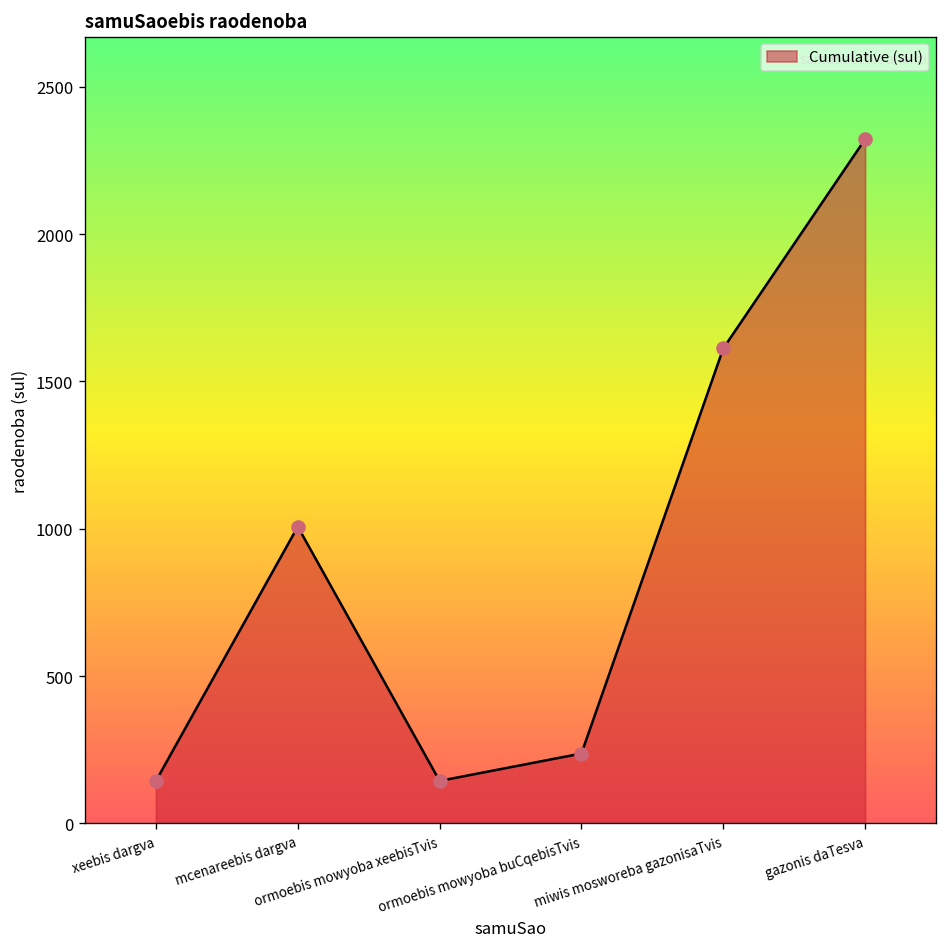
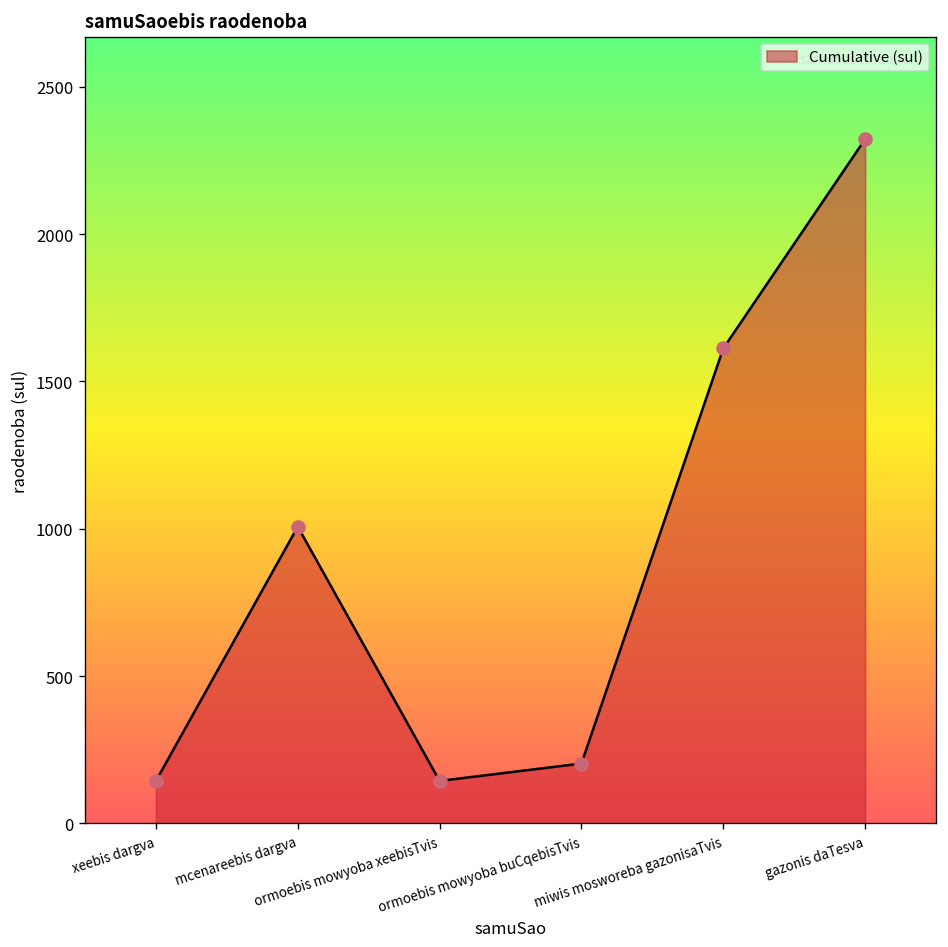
  {
    "xeebis dargva": 140,
    "mcenareebis dargva": 1010,
    "ormoebis mowyoba xeebisTvis": 140,
-   "ormoebis mowyoba buCqebisTvis": 240,
+   "ormoebis mowyoba buCqebisTvis": 200,
    "miwis mosworeba gazonisaTvis": 1610,
    "gazonis daTesva": 2320
  }
